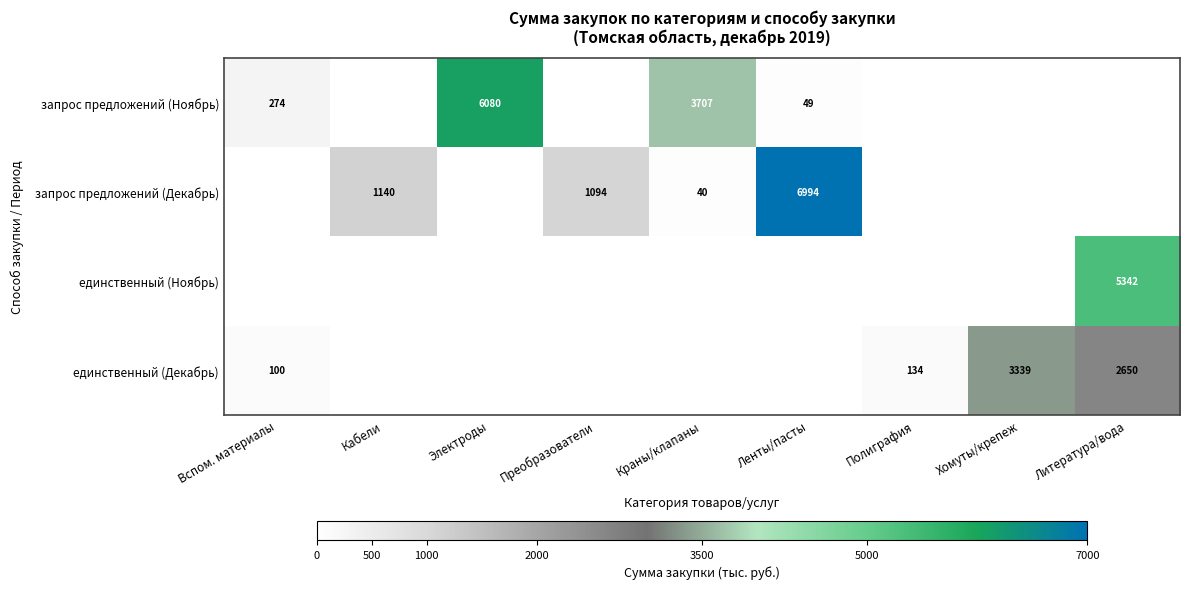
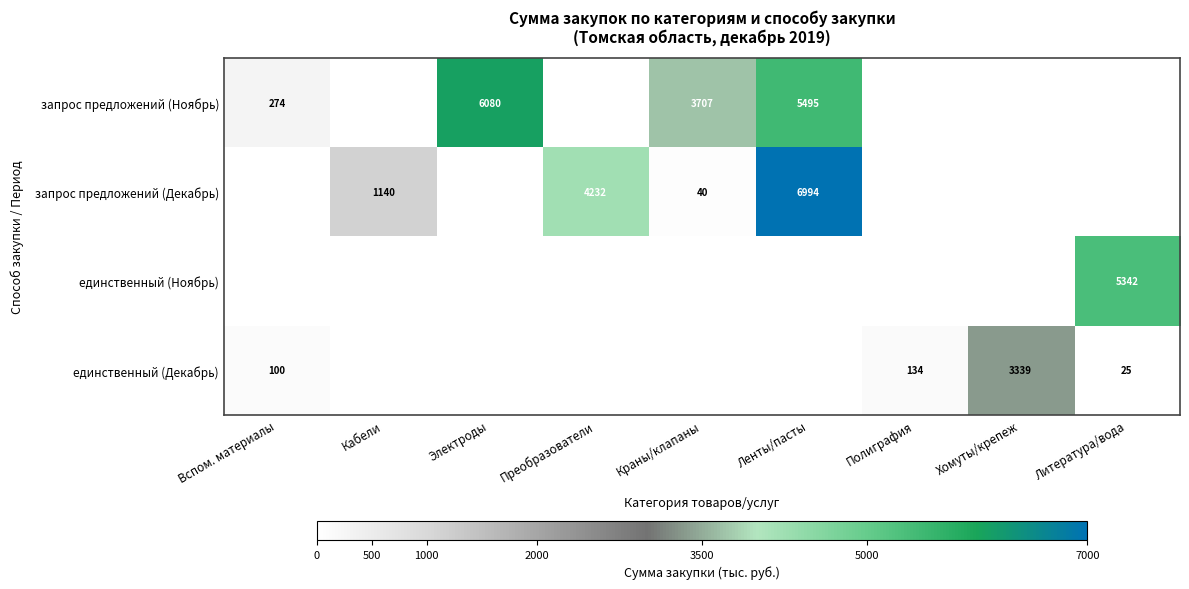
  {
    "запрос предложений (Ноябрь)": {
      "Вспом. материалы": 274,
      "Электроды": 6080,
      "Краны/клапаны": 3707,
-     "Ленты/пасты": 49
+     "Ленты/пасты": 5495
    },
    "запрос предложений (Декабрь)": {
      "Кабели": 1140,
-     "Преобразователи": 1094,
+     "Преобразователи": 4232,
      "Краны/клапаны": 40,
      "Ленты/пасты": 6994
    },
    "единственный (Ноябрь)": {
      "Литература/вода": 5342
    },
    "единственный (Декабрь)": {
      "Вспом. материалы": 100,
      "Полиграфия": 134,
      "Хомуты/крепеж": 3339,
-     "Литература/вода": 2650
+     "Литература/вода": 25
    }
  }
